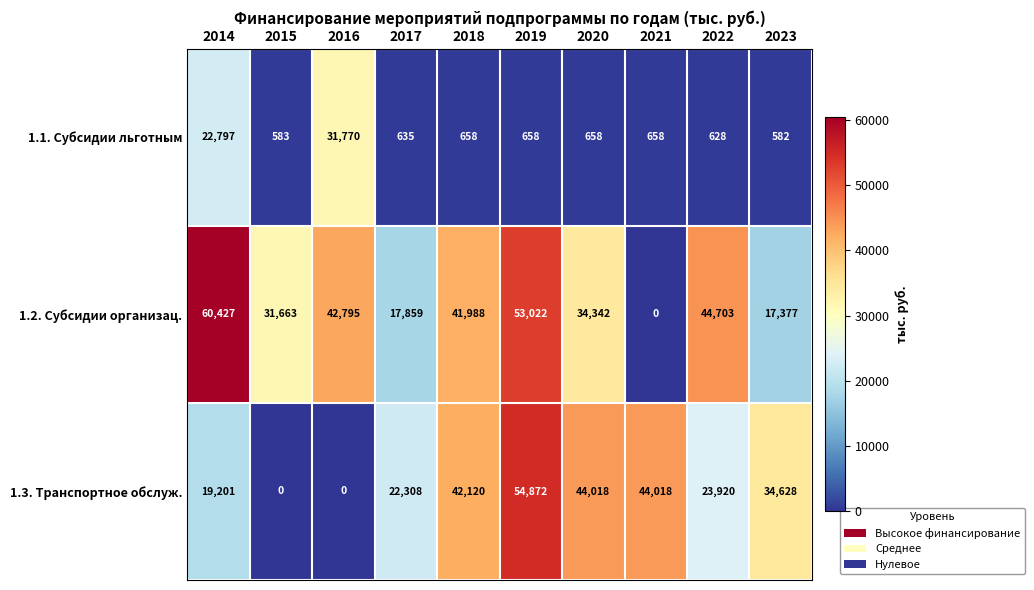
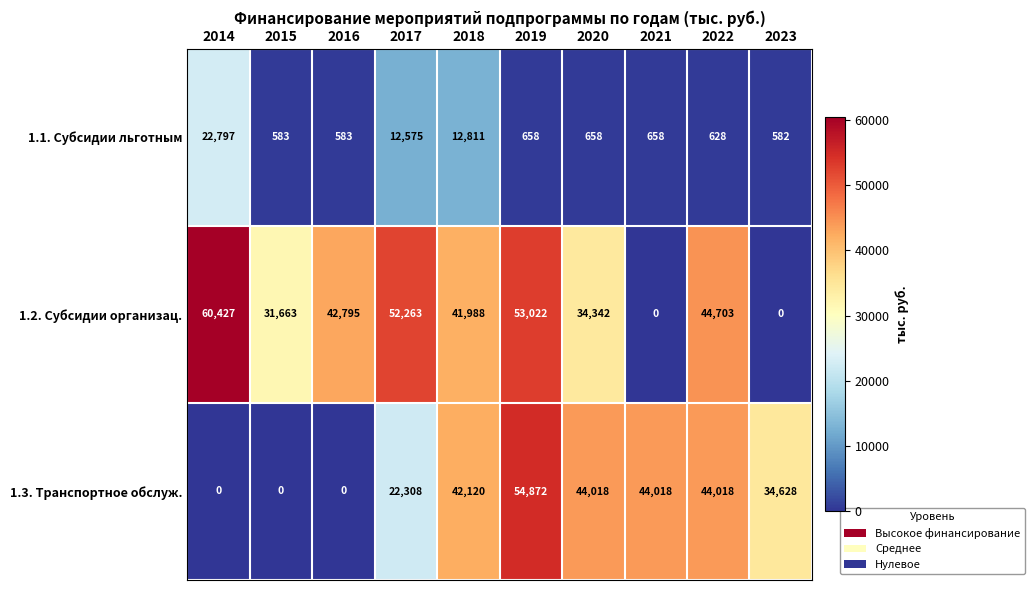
  {
    "1.1. Субсидии льготным": {
      "2014": "22,797",
      "2015": "583",
-     "2016": "31,770",
-     "2017": "635",
-     "2018": "658",
+     "2016": "583",
+     "2017": "12,575",
+     "2018": "12,811",
      "2019": "658",
      "2020": "658",
      "2021": "658",
      "2022": "628",
      "2023": "582"
    },
    "1.2. Субсидии организац.": {
      "2014": "60,427",
      "2015": "31,663",
      "2016": "42,795",
-     "2017": "17,859",
+     "2017": "52,263",
      "2018": "41,988",
      "2019": "53,022",
      "2020": "34,342",
      "2021": "0",
      "2022": "44,703",
-     "2023": "17,377"
+     "2023": "0"
    },
    "1.3. Транспортное обслуж.": {
-     "2014": "19,201",
+     "2014": "0",
      "2015": "0",
      "2016": "0",
      "2017": "22,308",
      "2018": "42,120",
      "2019": "54,872",
      "2020": "44,018",
      "2021": "44,018",
-     "2022": "23,920",
+     "2022": "44,018",
      "2023": "34,628"
    }
  }
